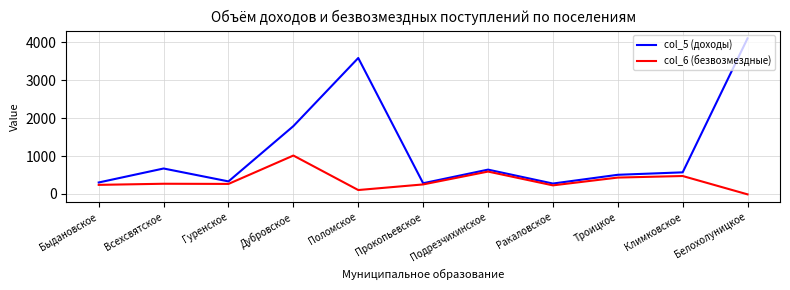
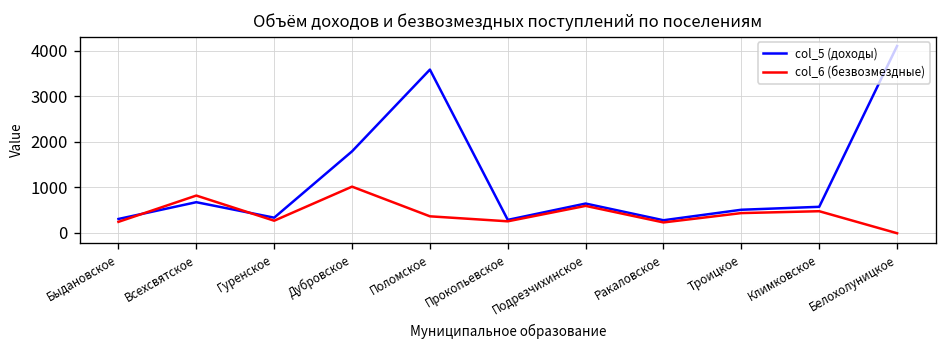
  {
    "col_5 (доходы)": {
      "Всехсвятское": 700,
      "Дубровское": 1800,
      "Поломское": 3600,
      "Троицкое": 500,
      "Климковское": 600
    },
    "col_6 (безвозмездные)": {
-     "Всехсвятское": 300,
+     "Всехсвятское": 800,
      "Дубровское": 1000,
-     "Поломское": 100,
+     "Поломское": 400,
      "Троицкое": 400,
      "Климковское": 500,
      "Белохолуницкое": 0
    }
  }
